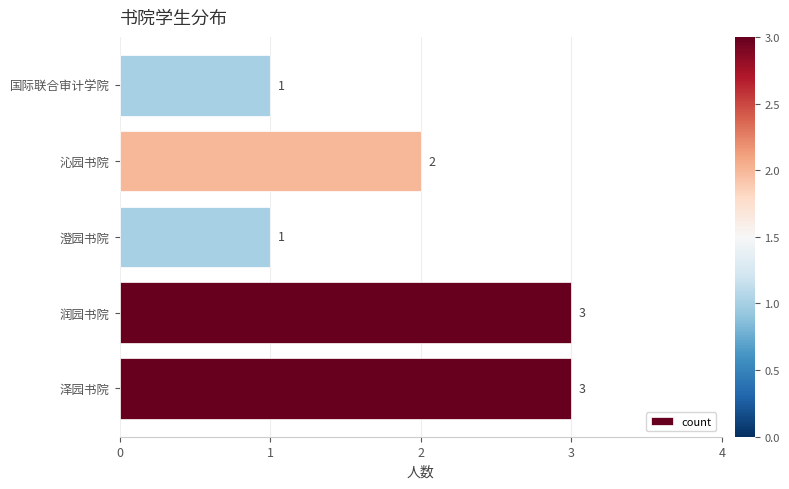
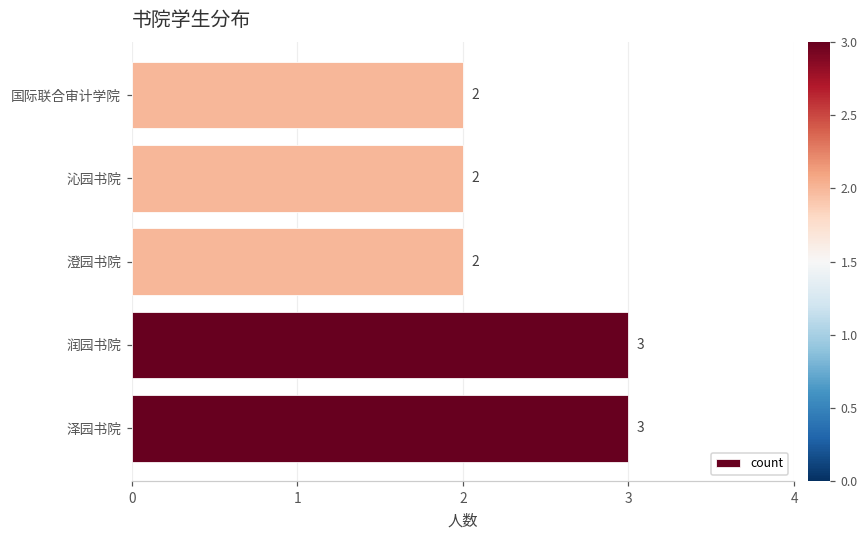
  {
-   "国际联合审计学院": 1,
+   "国际联合审计学院": 2,
    "沁园书院": 2,
-   "澄园书院": 1,
+   "澄园书院": 2,
    "润园书院": 3,
    "泽园书院": 3
  }
